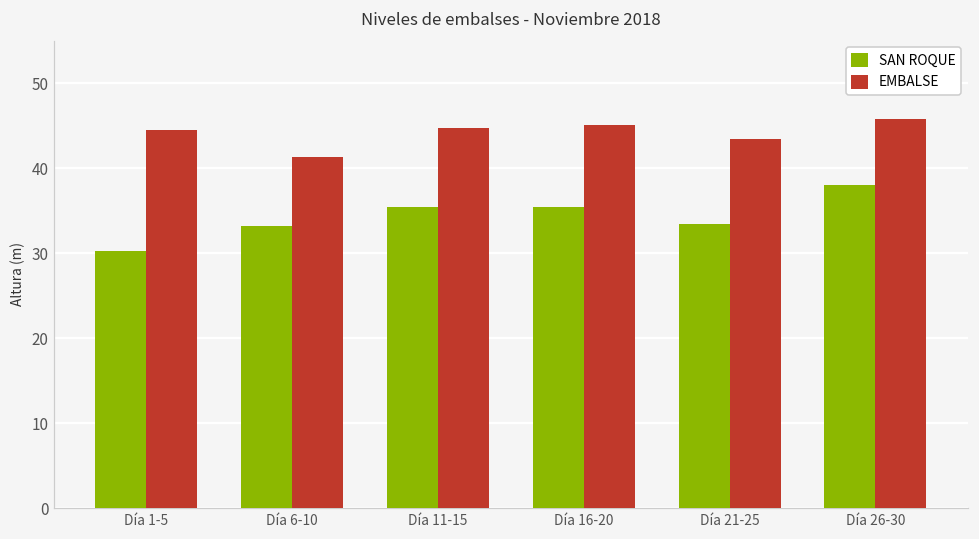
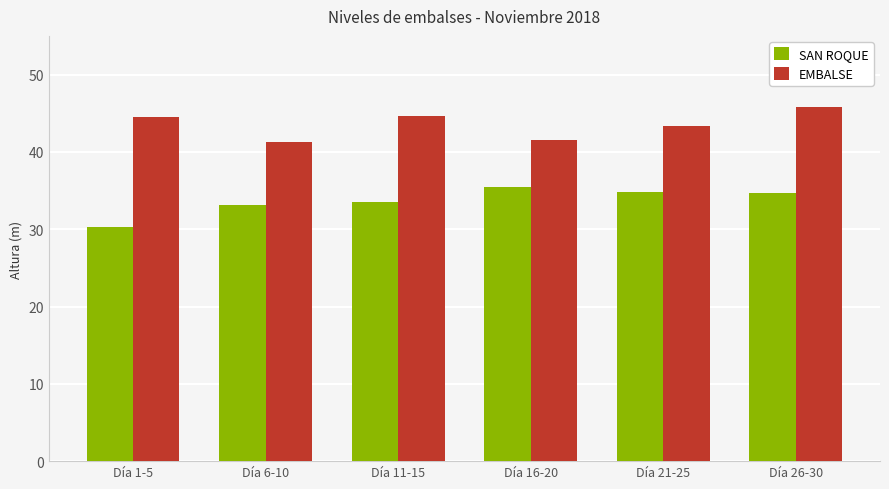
  {
    "SAN ROQUE": {
      "Día 1-5": 30,
      "Día 6-10": 33,
-     "Día 11-15": 35,
+     "Día 11-15": 33,
      "Día 16-20": 35,
-     "Día 21-25": 33,
-     "Día 26-30": 38
+     "Día 21-25": 35,
+     "Día 26-30": 35
    },
    "EMBALSE": {
      "Día 1-5": 45,
      "Día 6-10": 41,
      "Día 11-15": 45,
-     "Día 16-20": 45,
+     "Día 16-20": 42,
      "Día 21-25": 43,
      "Día 26-30": 46
    }
  }
